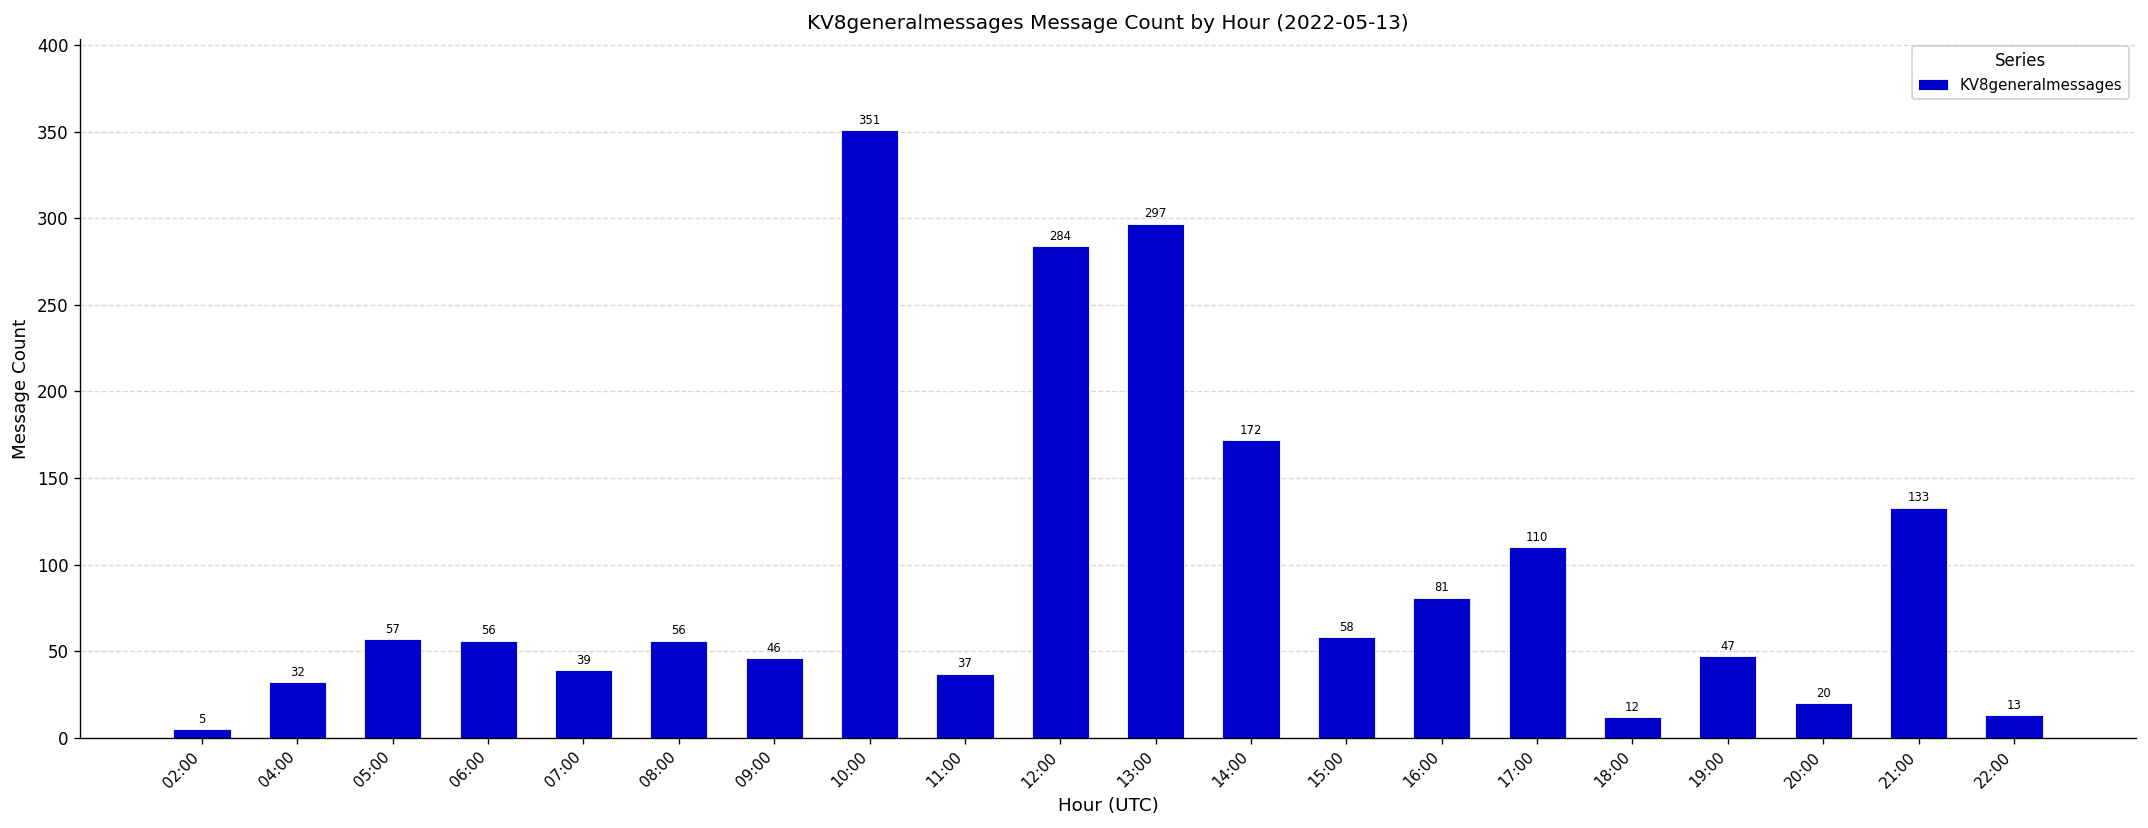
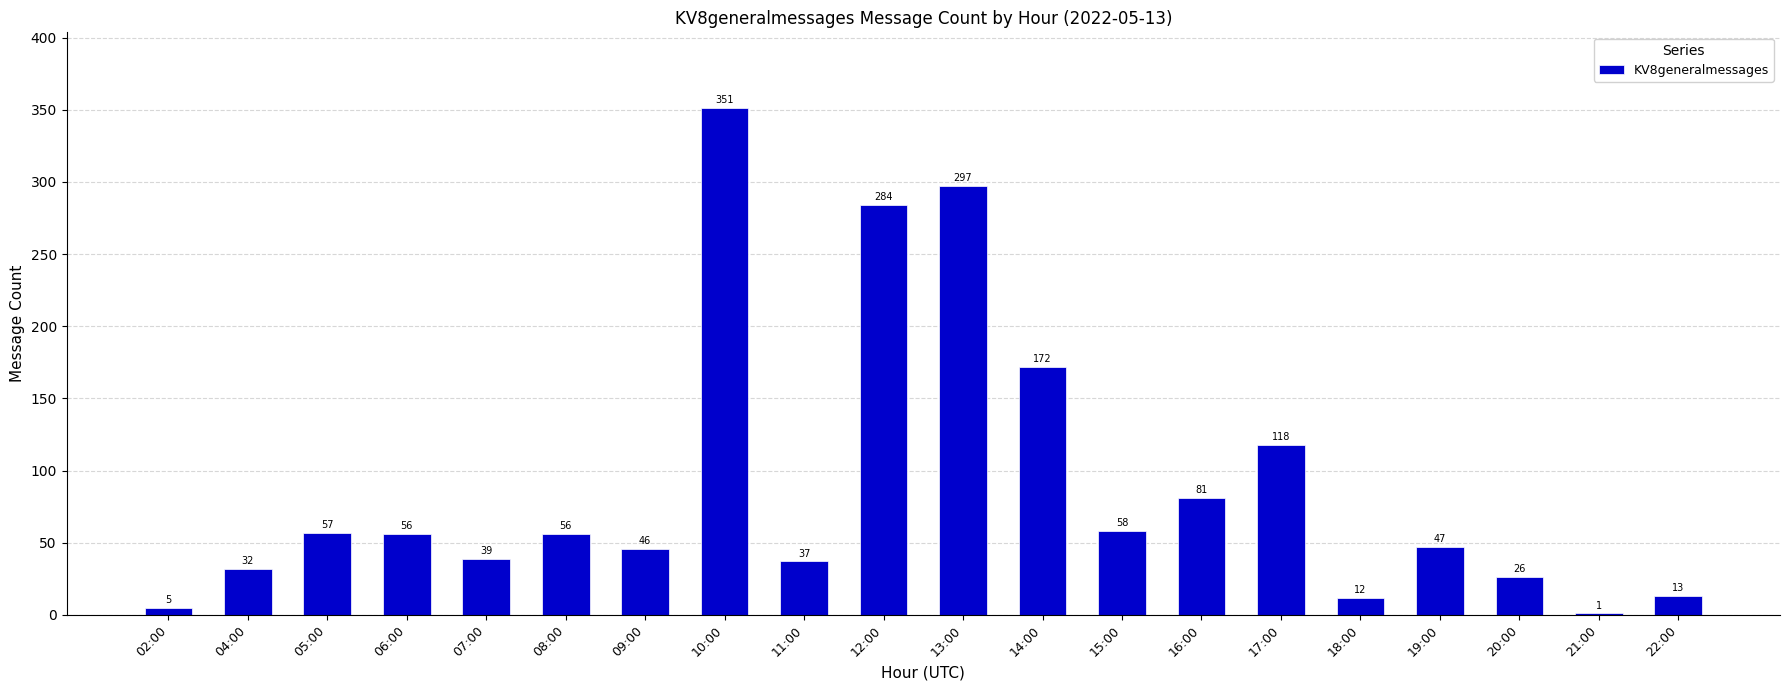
  {
    "02:00": 5,
    "04:00": 32,
    "05:00": 57,
    "06:00": 56,
    "07:00": 39,
    "08:00": 56,
    "09:00": 46,
    "10:00": 351,
    "11:00": 37,
    "12:00": 284,
    "13:00": 297,
    "14:00": 172,
    "15:00": 58,
    "16:00": 81,
-   "17:00": 110,
+   "17:00": 118,
    "18:00": 12,
    "19:00": 47,
-   "20:00": 20,
-   "21:00": 133,
+   "20:00": 26,
+   "21:00": 1,
    "22:00": 13
  }
